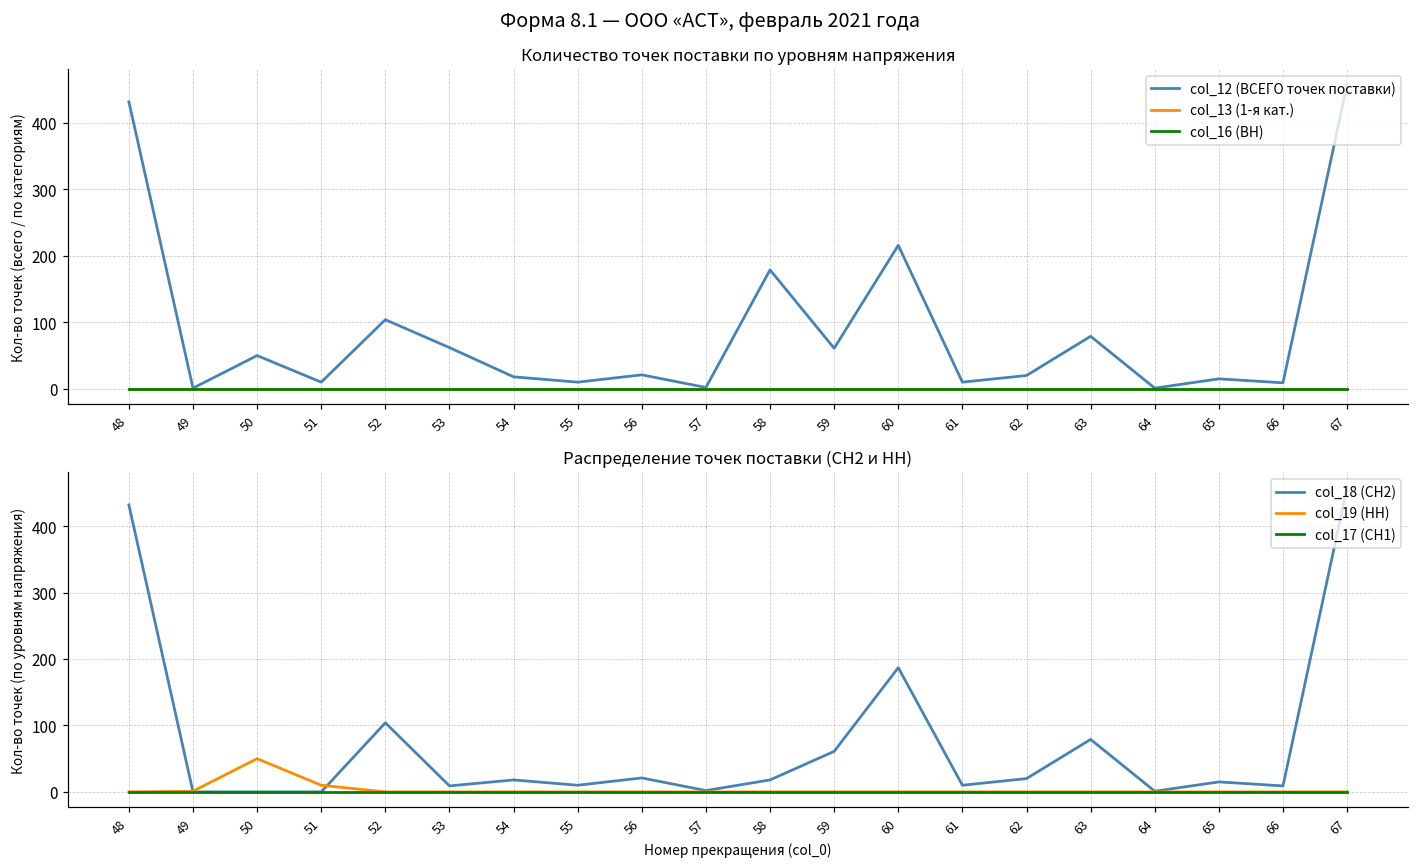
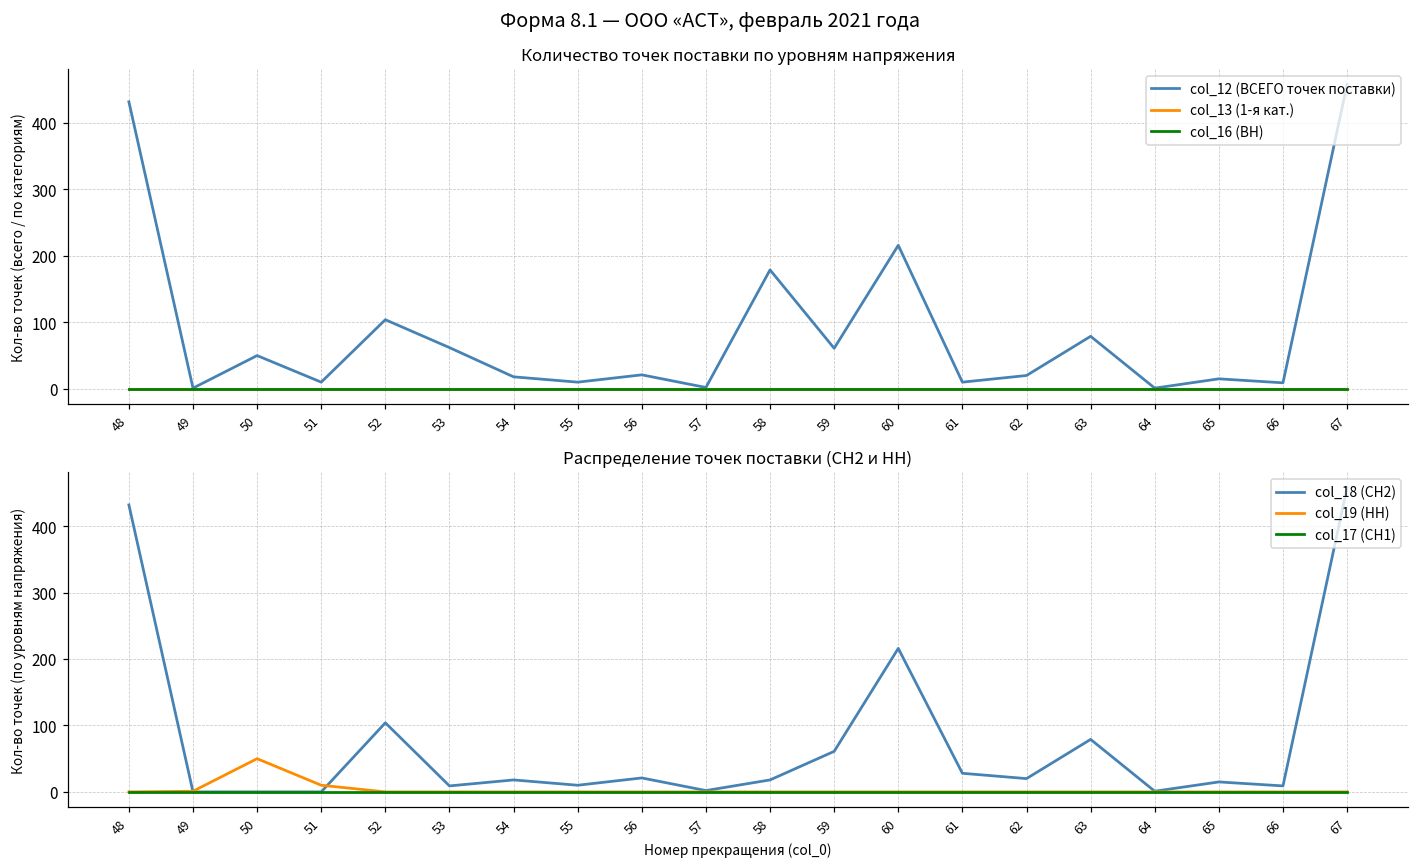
  {
    "Количество точек поставки по уровням напряжения": {
      "col_12 (ВСЕГО точек поставки)": {
        "48": 430,
        "50": 50,
        "51": 10,
        "52": 100,
        "53": 60,
        "54": 20,
        "55": 10,
        "56": 20,
        "58": 180,
        "59": 60,
        "60": 220,
        "61": 10,
        "62": 20,
        "63": 80,
        "65": 20,
        "66": 10
      },
      "col_16 (ВН)": {
        "48": 0,
        "50": 0,
        "51": 0,
        "52": 0,
        "53": 0,
        "54": 0,
        "55": 0,
        "56": 0,
        "58": 0,
        "59": 0,
        "60": 0,
        "61": 0,
        "62": 0,
        "63": 0,
        "65": 0,
        "66": 0,
        "67": 0
      }
    },
    "Распределение точек поставки (СН2 и НН)": {
      "col_18 (СН2)": {
        "48": 430,
        "52": 100,
        "53": 10,
        "54": 20,
        "55": 10,
        "56": 20,
        "58": 20,
        "59": 60,
-       "60": 190,
-       "61": 10,
+       "60": 220,
+       "61": 30,
        "62": 20,
        "63": 80,
        "65": 20,
        "66": 10
      },
      "col_19 (НН)": {
        "50": 50,
        "51": 10
      }
    }
  }
